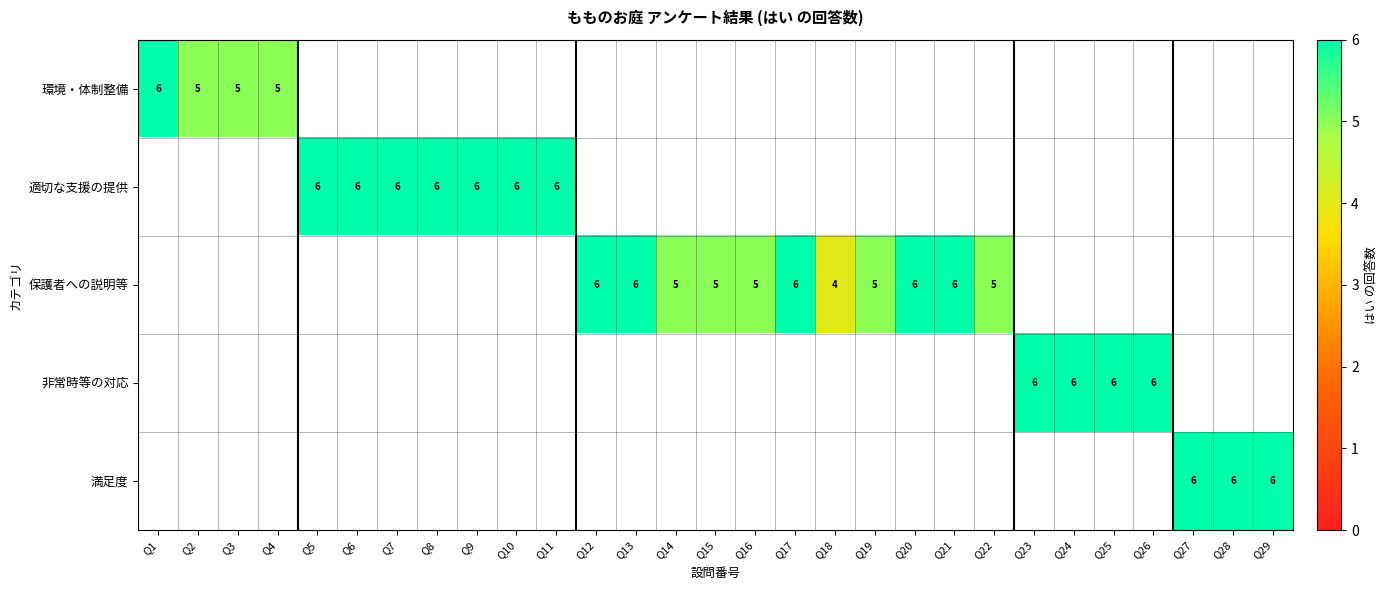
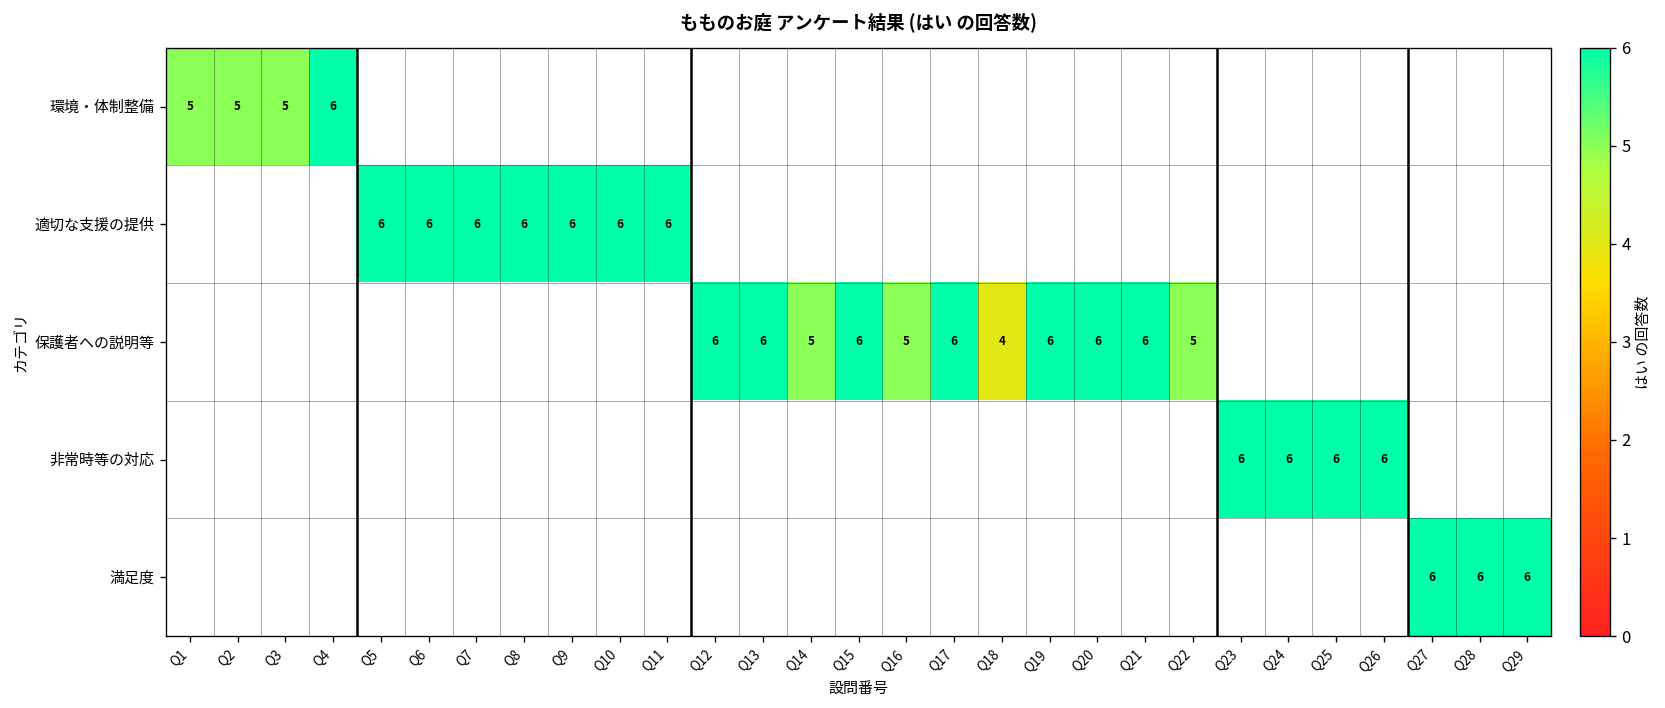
  {
    "環境・体制整備": {
-     "Q1": 6,
+     "Q1": 5,
      "Q2": 5,
      "Q3": 5,
-     "Q4": 5
+     "Q4": 6
    },
    "適切な支援の提供": {
      "Q5": 6,
      "Q6": 6,
      "Q7": 6,
      "Q8": 6,
      "Q9": 6,
      "Q10": 6,
      "Q11": 6
    },
    "保護者への説明等": {
      "Q12": 6,
      "Q13": 6,
      "Q14": 5,
-     "Q15": 5,
+     "Q15": 6,
      "Q16": 5,
      "Q17": 6,
      "Q18": 4,
-     "Q19": 5,
+     "Q19": 6,
      "Q20": 6,
      "Q21": 6,
      "Q22": 5
    },
    "非常時等の対応": {
      "Q23": 6,
      "Q24": 6,
      "Q25": 6,
      "Q26": 6
    },
    "満足度": {
      "Q27": 6,
      "Q28": 6,
      "Q29": 6
    }
  }
